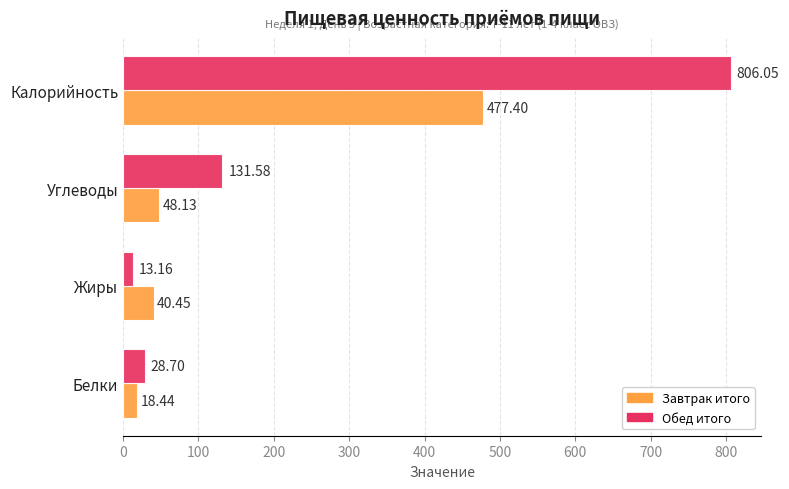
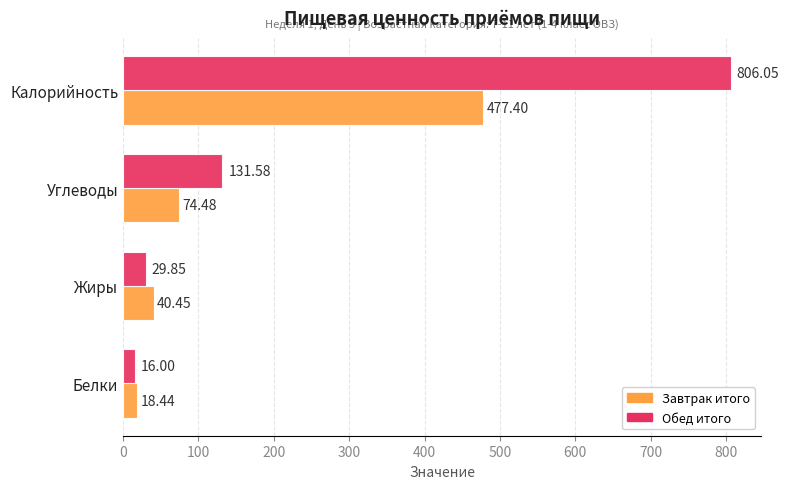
  {
    "Завтрак итого": {
      "Калорийность": 477.40,
-     "Углеводы": 48.13,
+     "Углеводы": 74.48,
      "Жиры": 40.45,
      "Белки": 18.44
    },
    "Обед итого": {
      "Калорийность": 806.05,
      "Углеводы": 131.58,
-     "Жиры": 13.16,
-     "Белки": 28.70
+     "Жиры": 29.85,
+     "Белки": 16.00
    }
  }
